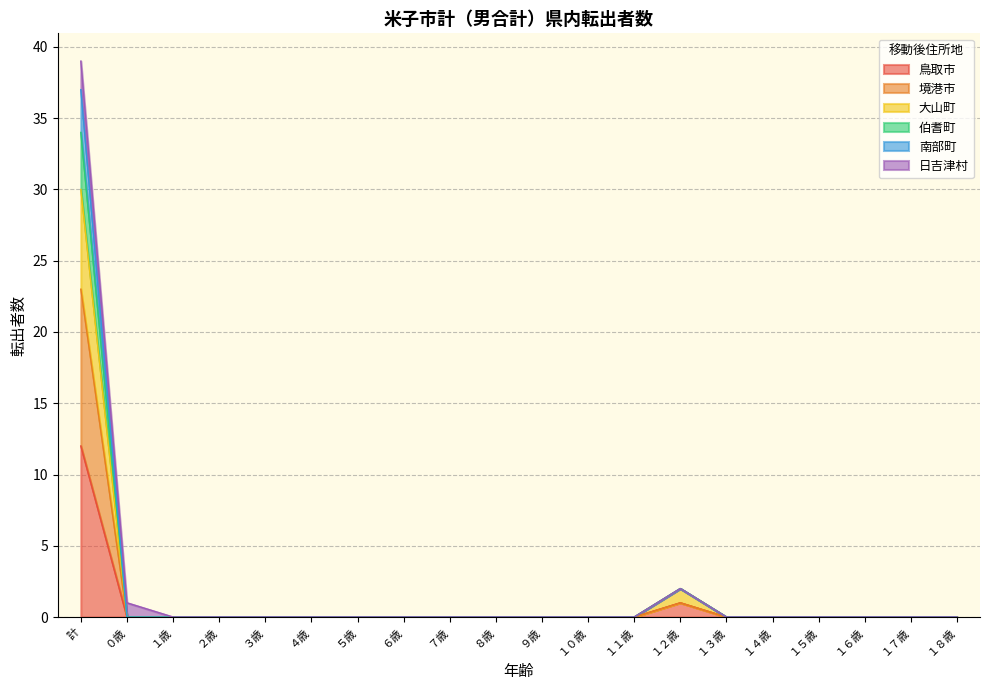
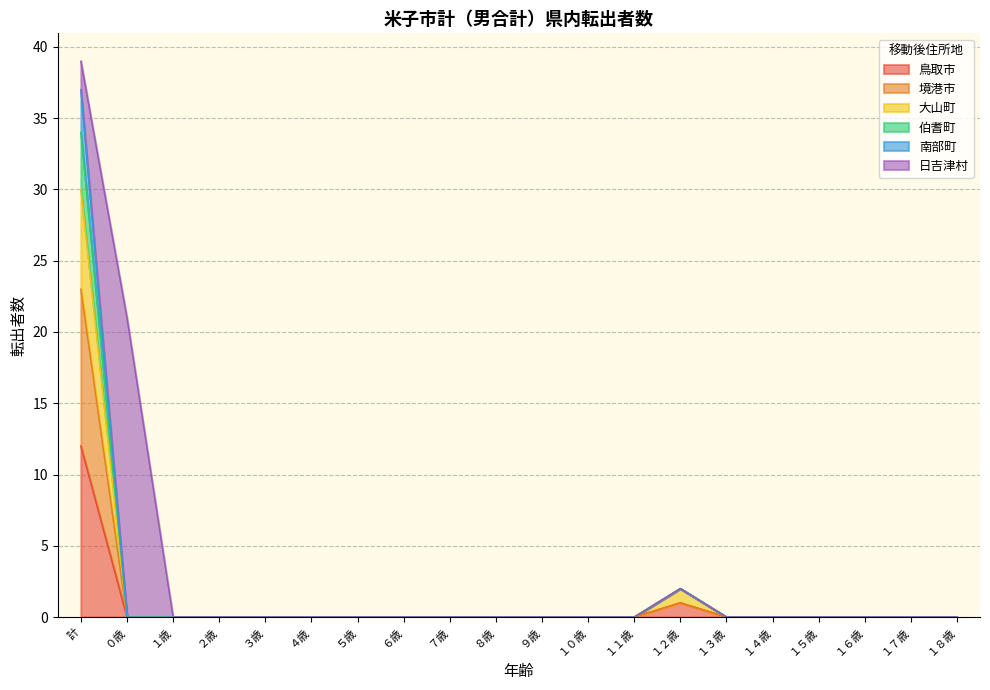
  {
    "大山町": {
      "計": 7
    },
    "伯耆町": {
      "計": 4
    },
    "南部町": {
      "計": 3
    },
    "日吉津村": {
      "計": 2,
-     "０歳": 1
+     "０歳": 21
    }
  }
